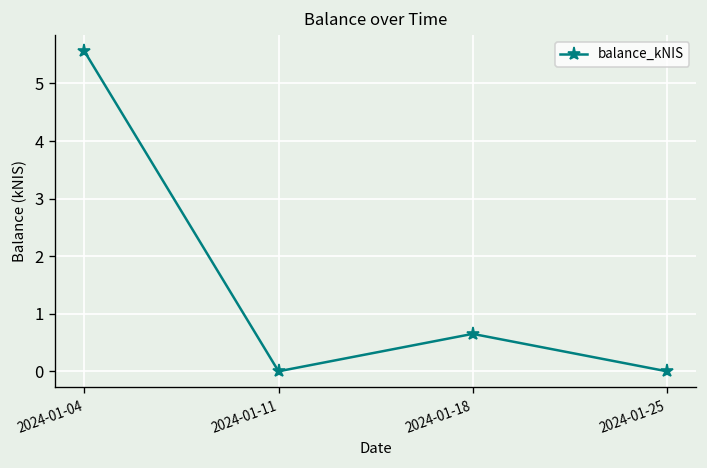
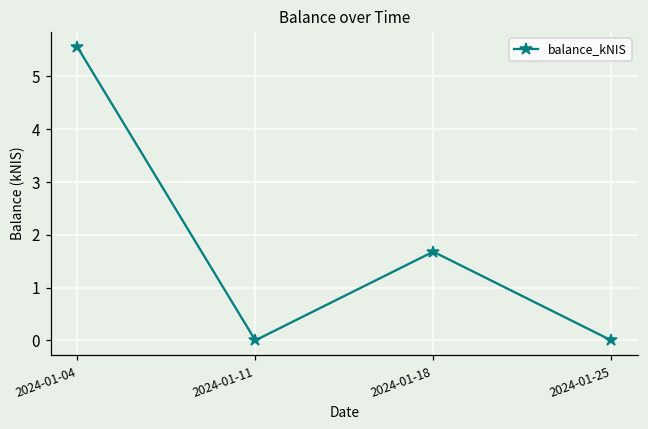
  {
    "2024-01-04": 5.6,
    "2024-01-11": 0.0,
-   "2024-01-18": 0.7,
+   "2024-01-18": 1.7,
    "2024-01-25": 0.0
  }
